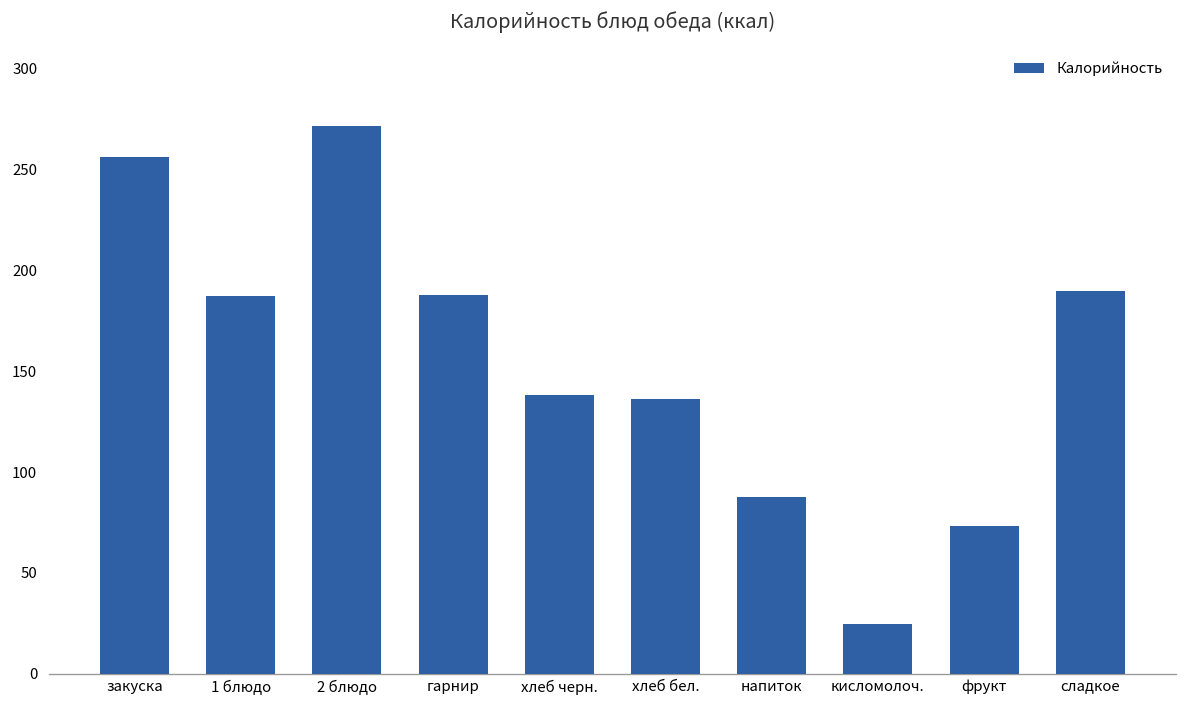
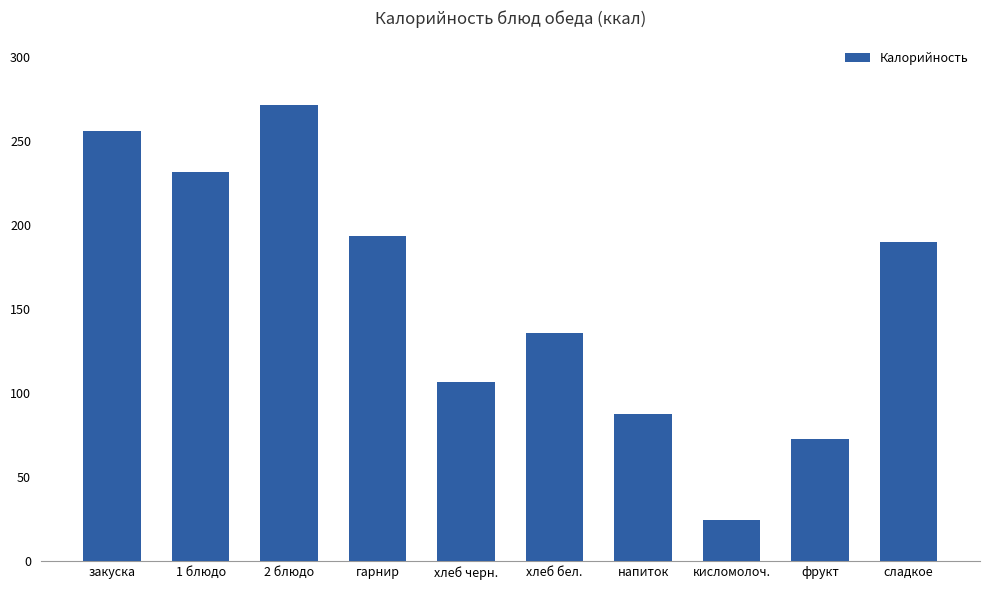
  {
    "закуска": 256,
-   "1 блюдо": 187,
+   "1 блюдо": 232,
    "2 блюдо": 272,
-   "гарнир": 188,
-   "хлеб черн.": 138,
+   "гарнир": 194,
+   "хлеб черн.": 107,
    "хлеб бел.": 136,
    "напиток": 88,
    "кисломолоч.": 25,
    "фрукт": 73,
    "сладкое": 190
  }
